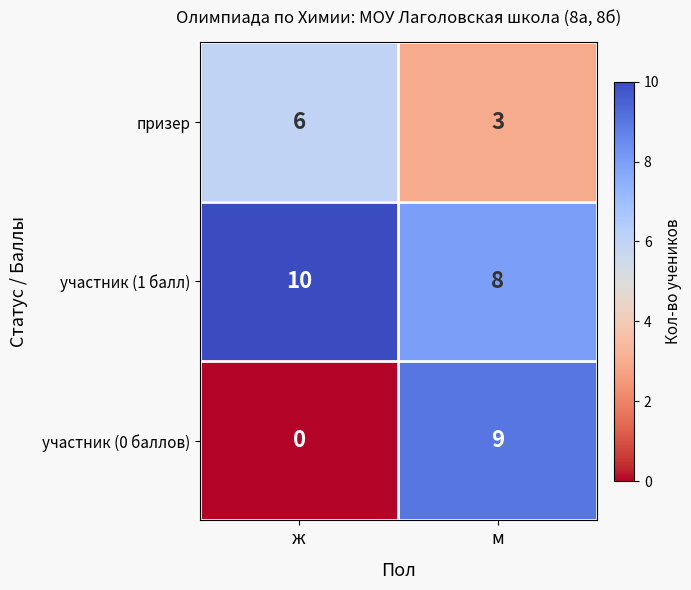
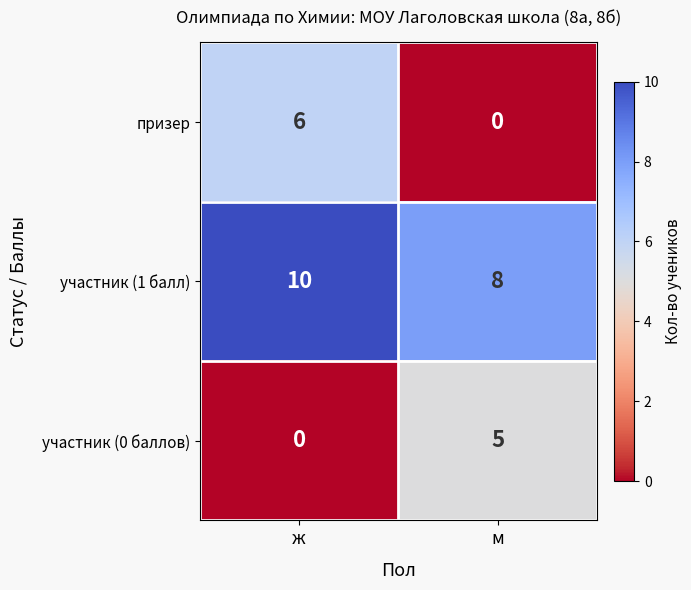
  {
    "призер": {
      "ж": 6,
-     "м": 3
+     "м": 0
    },
    "участник (1 балл)": {
      "ж": 10,
      "м": 8
    },
    "участник (0 баллов)": {
      "ж": 0,
-     "м": 9
+     "м": 5
    }
  }
